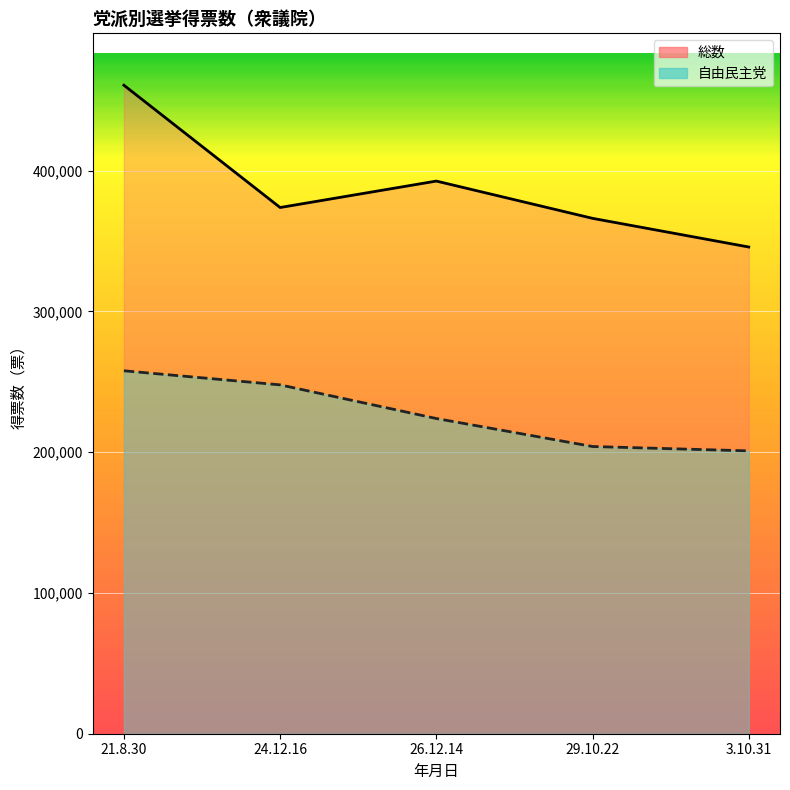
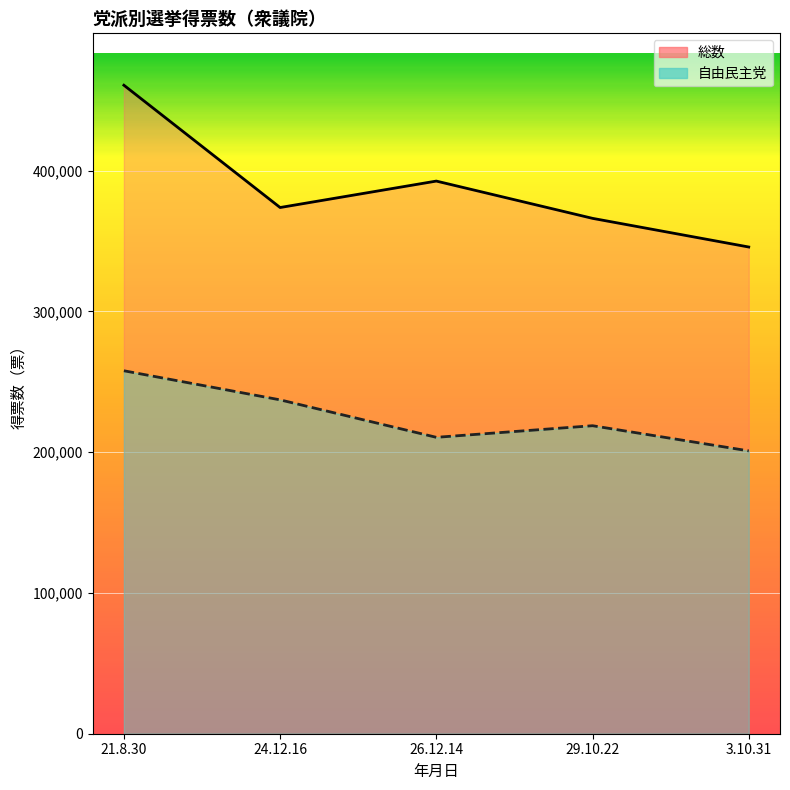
  {
    "総数": {
      "21.8.30": "461,000",
      "24.12.16": "374,000",
      "26.12.14": "393,000",
      "29.10.22": "366,000",
      "3.10.31": "346,000"
    },
    "自由民主党": {
      "21.8.30": "258,000",
-     "24.12.16": "248,000",
-     "26.12.14": "224,000",
-     "29.10.22": "204,000",
+     "24.12.16": "237,000",
+     "26.12.14": "211,000",
+     "29.10.22": "219,000",
      "3.10.31": "201,000"
    }
  }
